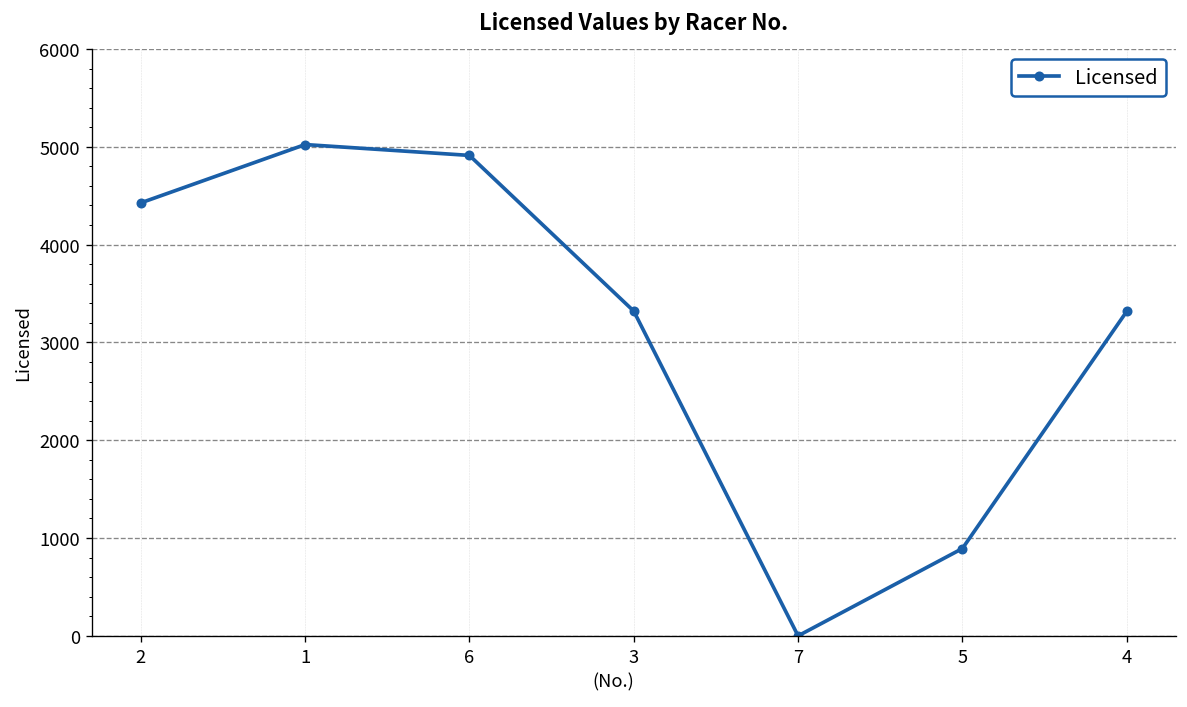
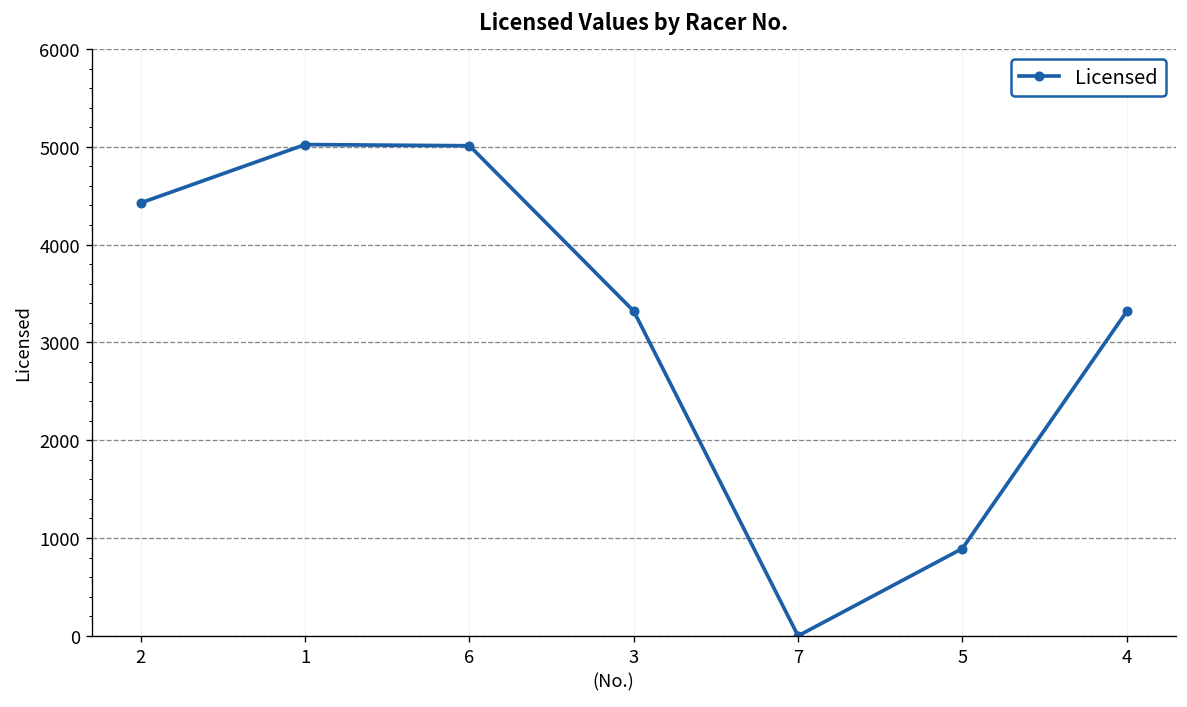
  {
    "2": 4400,
    "1": 5000,
-   "6": 4900,
+   "6": 5000,
    "3": 3300,
    "7": 0,
    "5": 900,
    "4": 3300
  }
